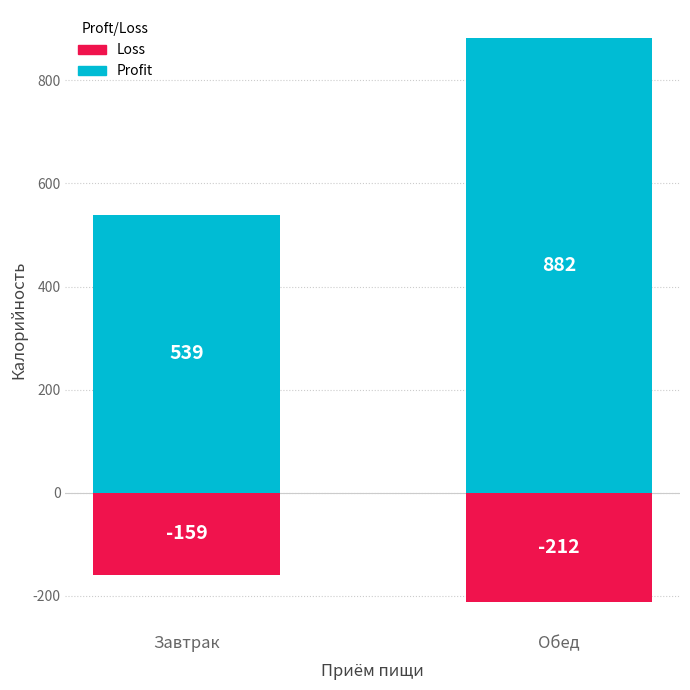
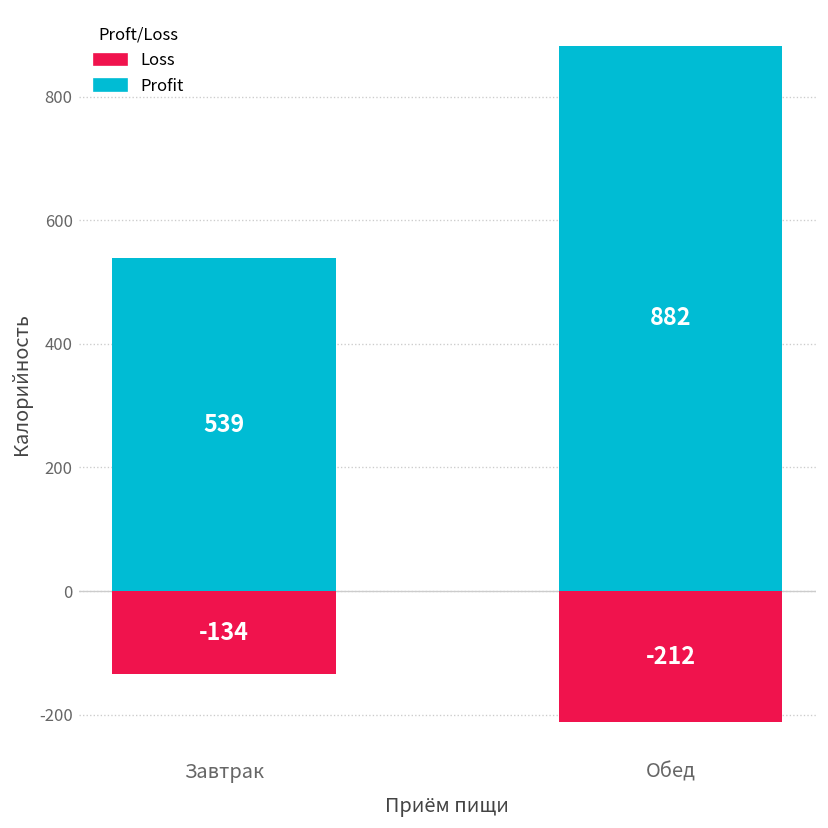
  {
    "Profit": {
      "Завтрак": 539,
      "Обед": 882
    },
    "Loss": {
-     "Завтрак": -159,
+     "Завтрак": -134,
      "Обед": -212
    }
  }
